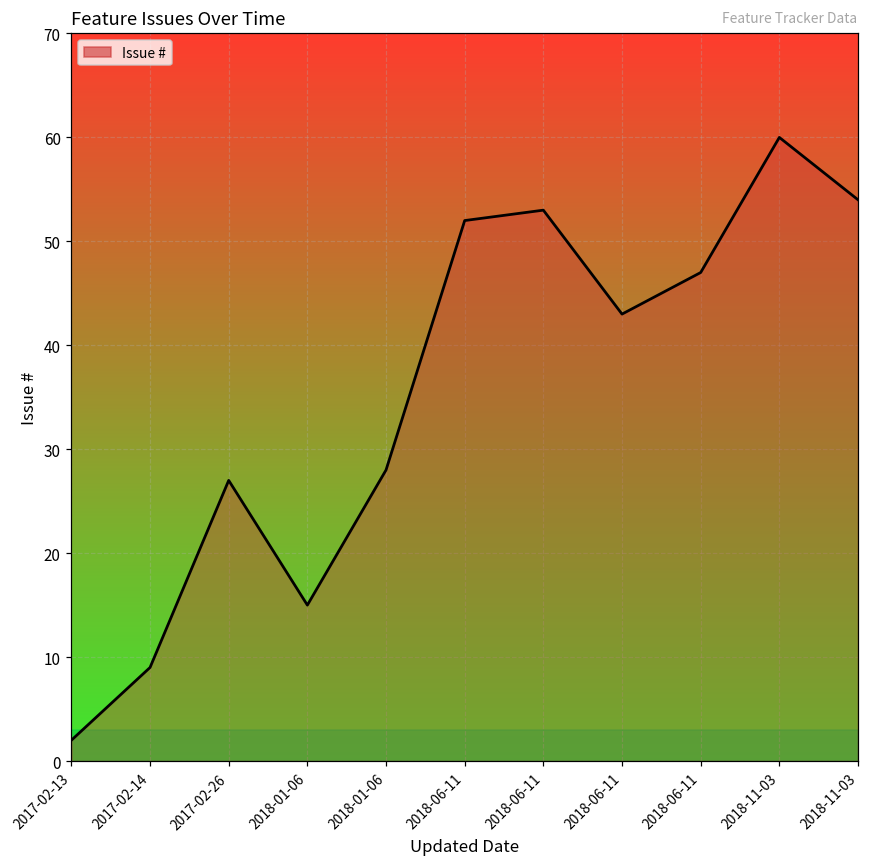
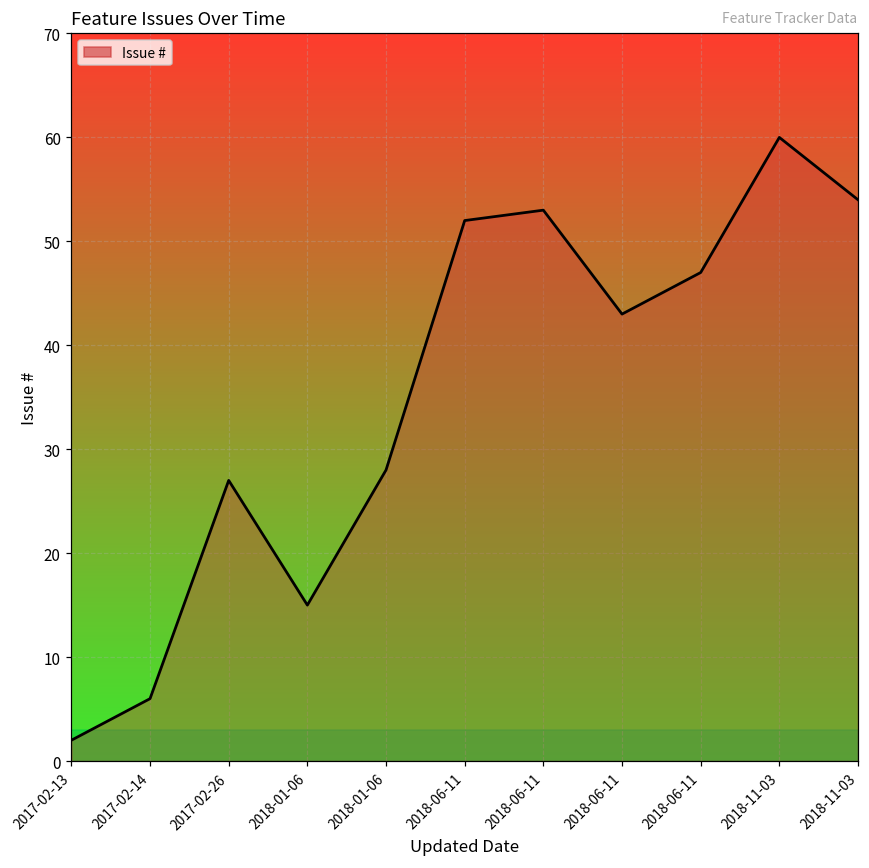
  {
-   "2017-02-14": 9,
+   "2017-02-14": 6,
    "2017-02-26": 27
  }
